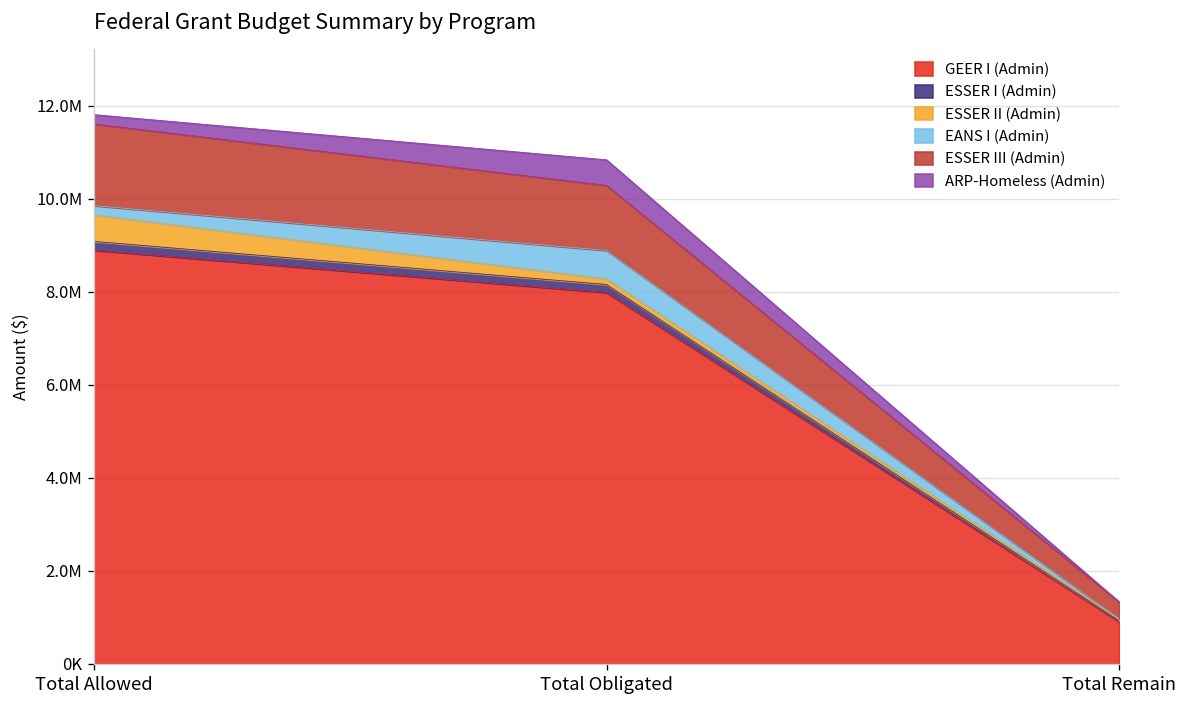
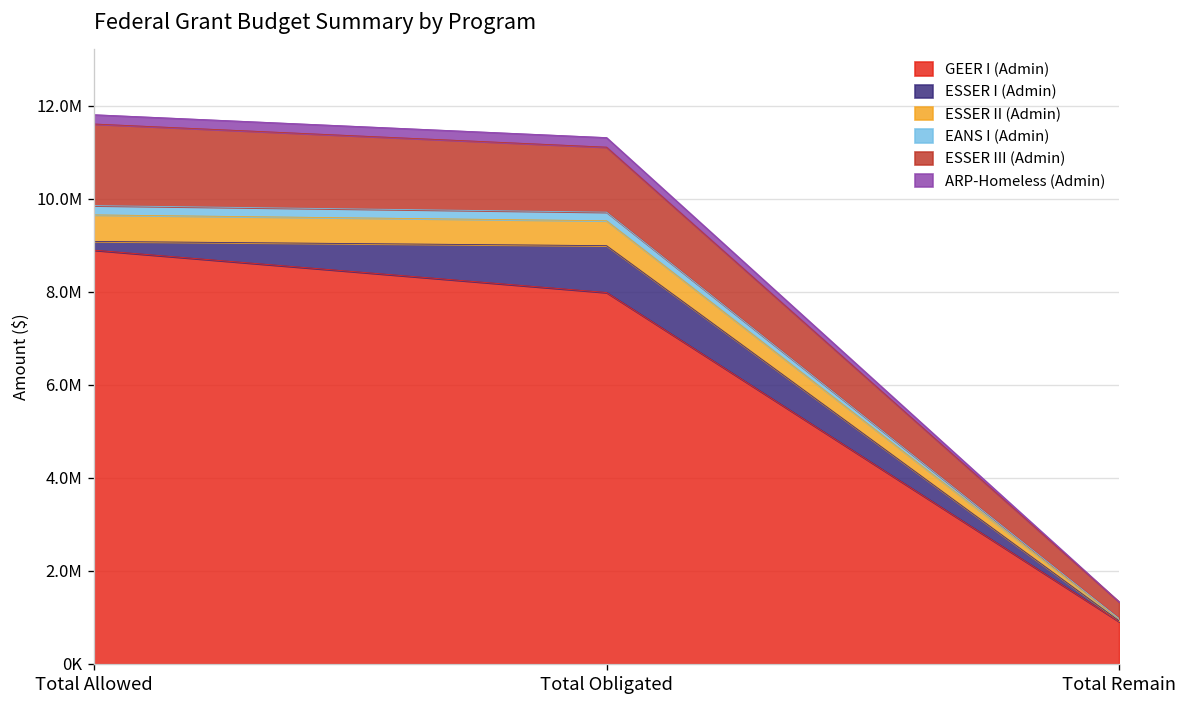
  {
    "ESSER I (Admin)": {
      "Total Allowed": 200000,
-     "Total Obligated": 200000
+     "Total Obligated": 1000000
    },
    "ESSER II (Admin)": {
      "Total Allowed": 600000,
-     "Total Obligated": 100000
+     "Total Obligated": 500000
    },
    "EANS I (Admin)": {
      "Total Allowed": 200000,
-     "Total Obligated": 600000
+     "Total Obligated": 200000
    },
    "ARP-Homeless (Admin)": {
      "Total Allowed": 200000,
-     "Total Obligated": 600000
+     "Total Obligated": 200000
    }
  }
